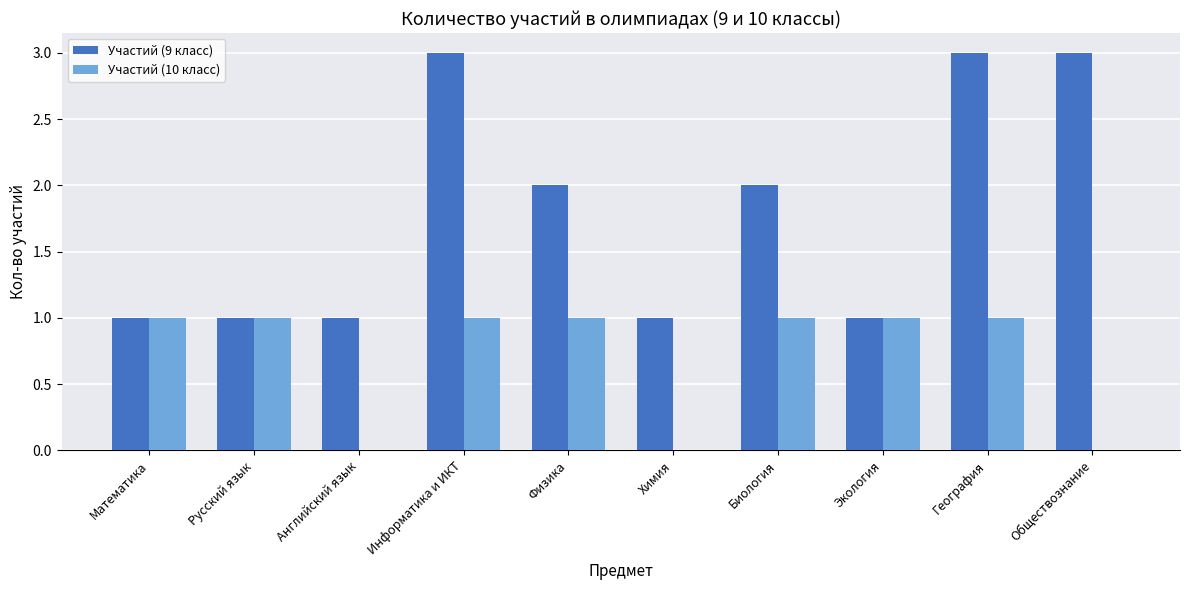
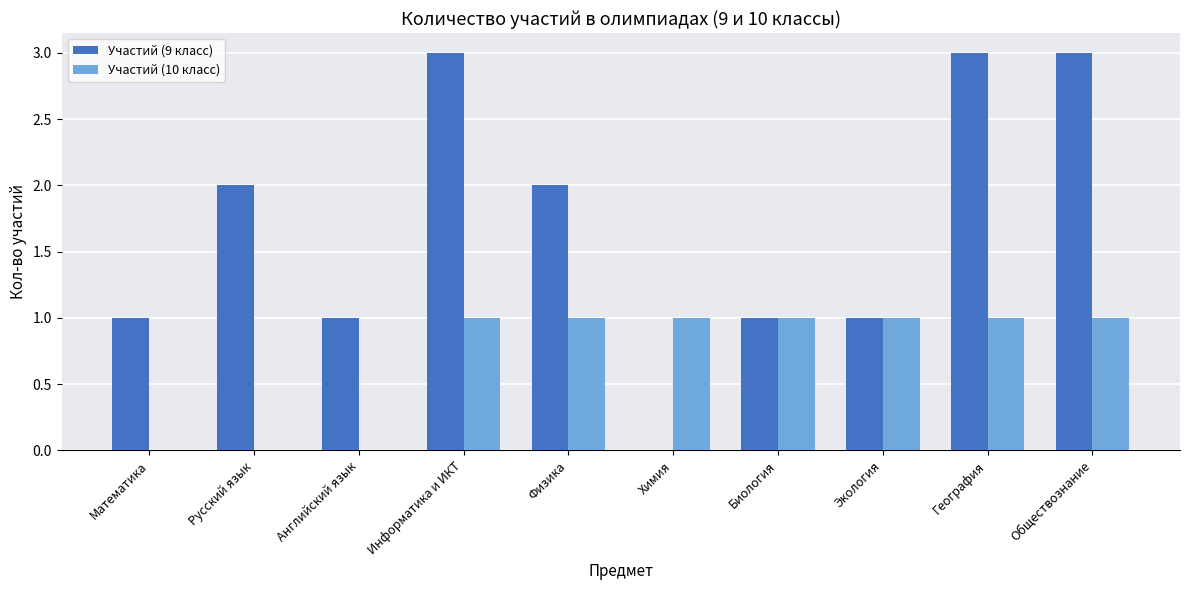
  {
    "Участий (9 класс)": {
      "Математика": 1,
-     "Русский язык": 1,
+     "Русский язык": 2,
      "Английский язык": 1,
      "Информатика и ИКТ": 3,
      "Физика": 2,
-     "Химия": 1,
-     "Биология": 2,
+     "Химия": 0,
+     "Биология": 1,
      "Экология": 1,
      "География": 3,
      "Обществознание": 3
    },
    "Участий (10 класс)": {
-     "Математика": 1,
-     "Русский язык": 1,
+     "Математика": 0,
+     "Русский язык": 0,
      "Английский язык": 0,
      "Информатика и ИКТ": 1,
      "Физика": 1,
-     "Химия": 0,
+     "Химия": 1,
      "Биология": 1,
      "Экология": 1,
      "География": 1,
-     "Обществознание": 0
+     "Обществознание": 1
    }
  }
